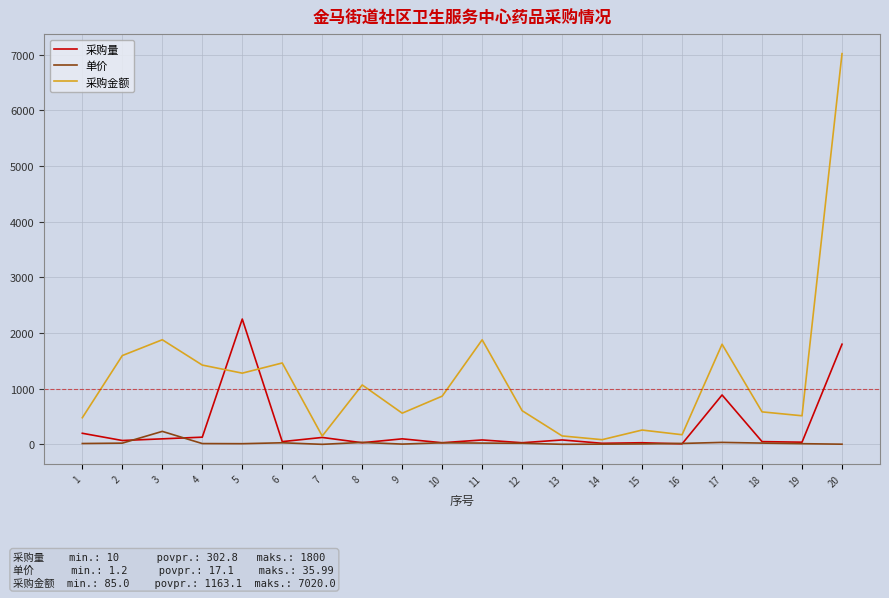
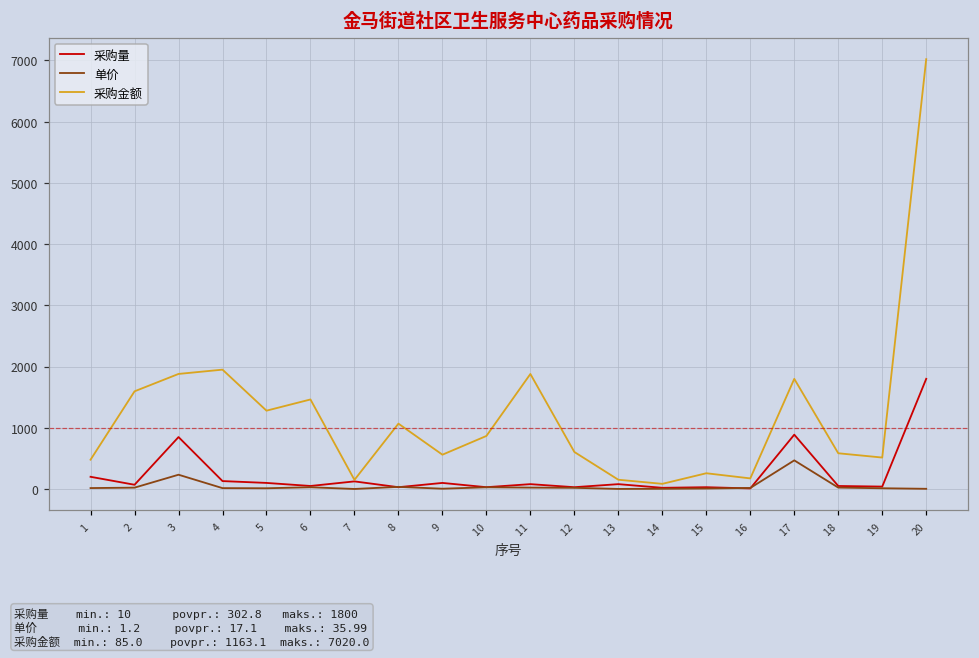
  {
    "采购量": {
      "1": 200,
      "2": 100,
-     "3": 100,
+     "3": 800,
      "4": 100,
-     "5": 2300,
+     "5": 100,
      "9": 100,
      "11": 100,
      "13": 100,
      "17": 900,
      "20": 1800
    },
    "单价": {
      "1": 0,
      "2": 0,
      "3": 200,
      "4": 0,
      "5": 0,
      "7": 0,
      "9": 0,
      "11": 0,
      "13": 0,
-     "17": 0,
+     "17": 500,
      "20": 0
    },
    "采购金额": {
      "1": 500,
      "2": 1600,
      "3": 1900,
-     "4": 1400,
+     "4": 2000,
      "5": 1300,
      "6": 1500,
      "8": 1100,
      "9": 600,
      "10": 900,
      "11": 1900,
      "12": 600,
      "13": 200,
      "14": 100,
      "15": 300,
      "16": 200,
      "17": 1800,
      "18": 600,
      "19": 500,
      "20": 7000
    }
  }
